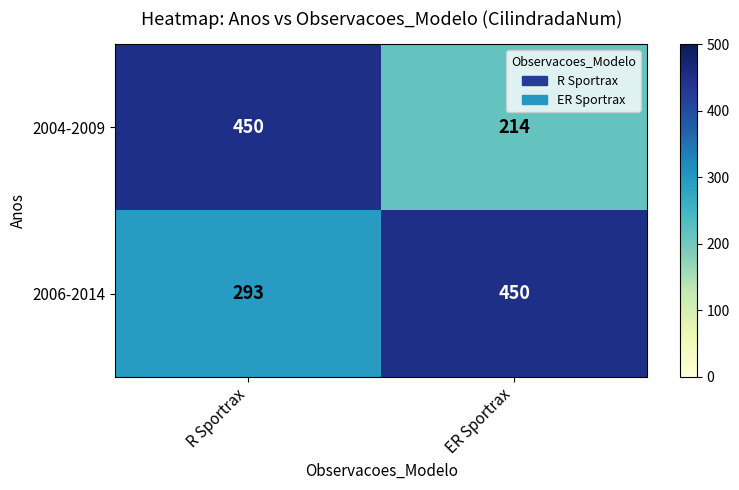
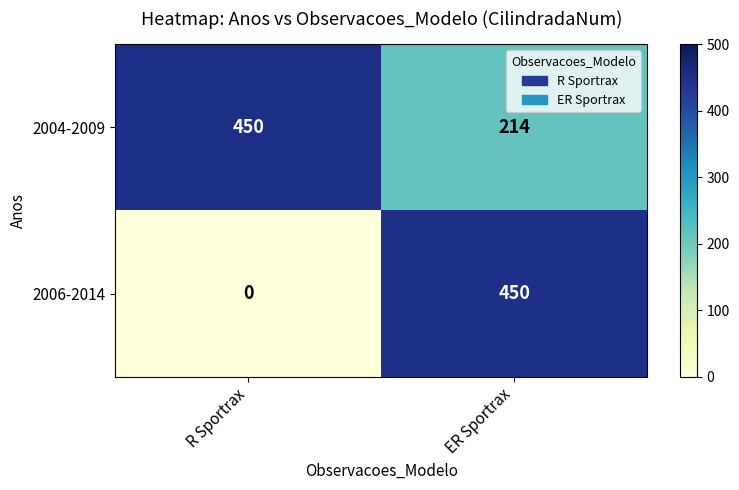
  {
    "2004-2009": {
      "R Sportrax": 450,
      "ER Sportrax": 214
    },
    "2006-2014": {
-     "R Sportrax": 293,
+     "R Sportrax": 0,
      "ER Sportrax": 450
    }
  }
